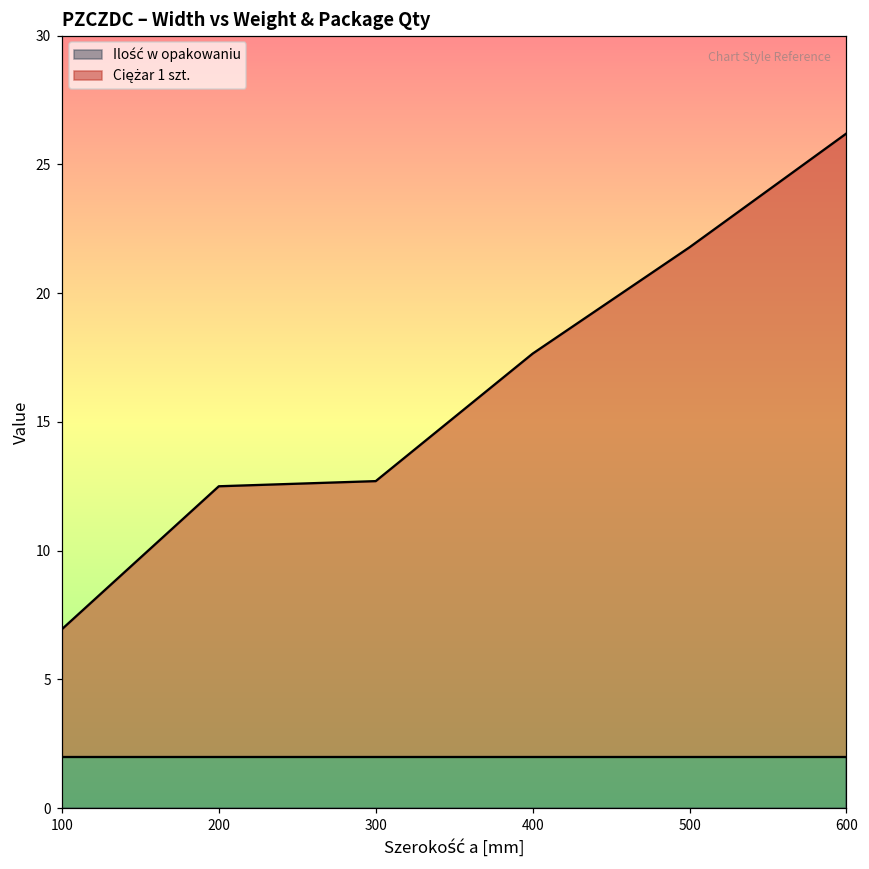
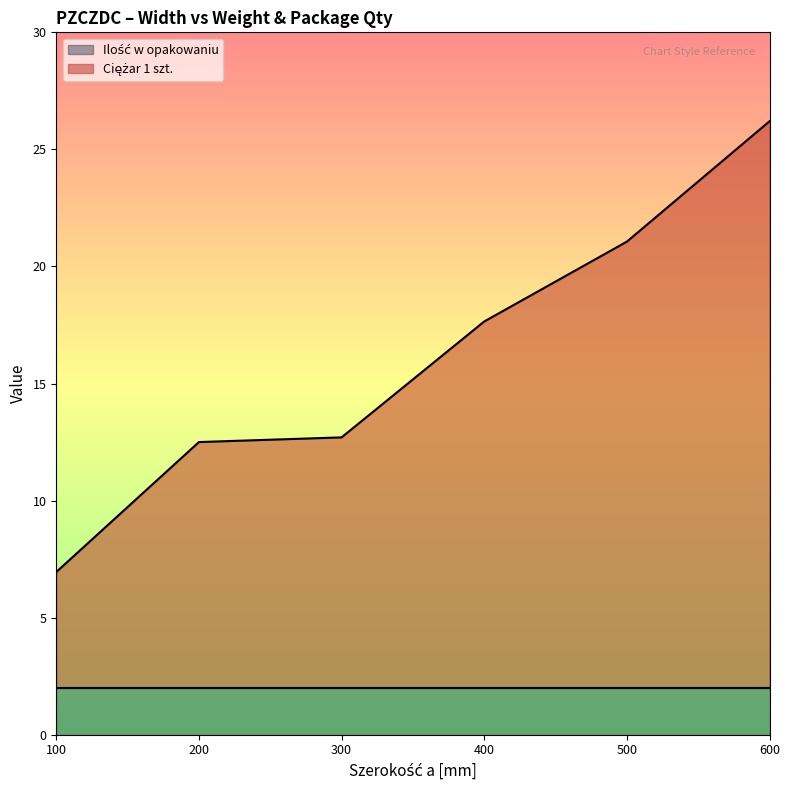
  {
    "Ciężar 1 szt.": {
      "100": 7.0,
      "200": 12.5,
      "300": 12.7,
      "400": 17.7,
-     "500": 21.8,
+     "500": 21.1,
      "600": 26.2
    },
    "Ilość w opakowaniu": {
      "100": 2.0,
      "200": 2.0,
      "300": 2.0,
      "400": 2.0,
      "500": 2.0,
      "600": 2.0
    }
  }
